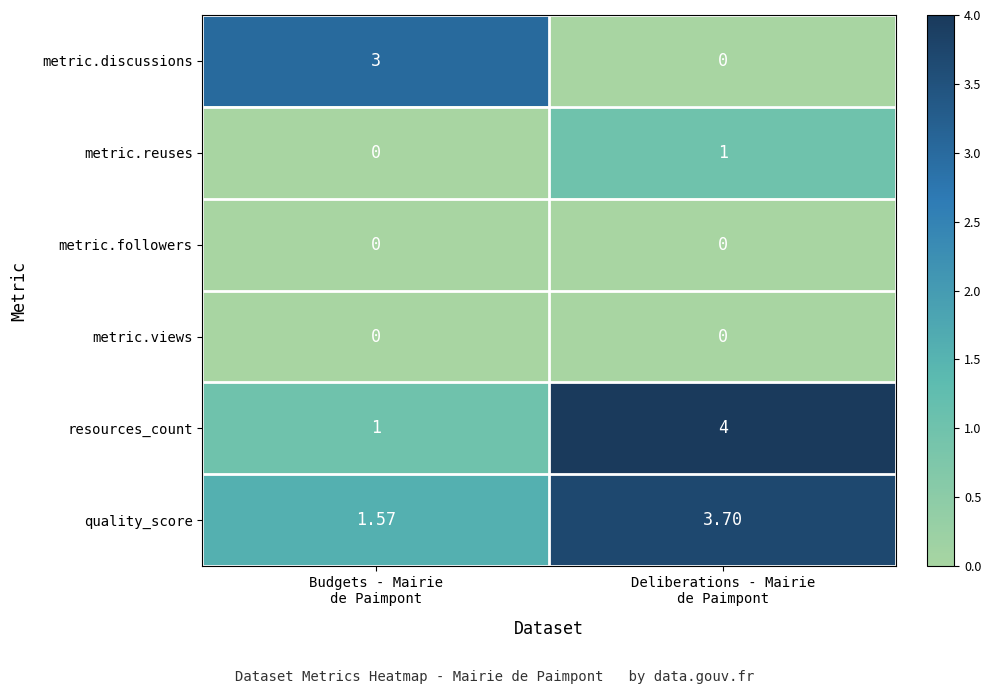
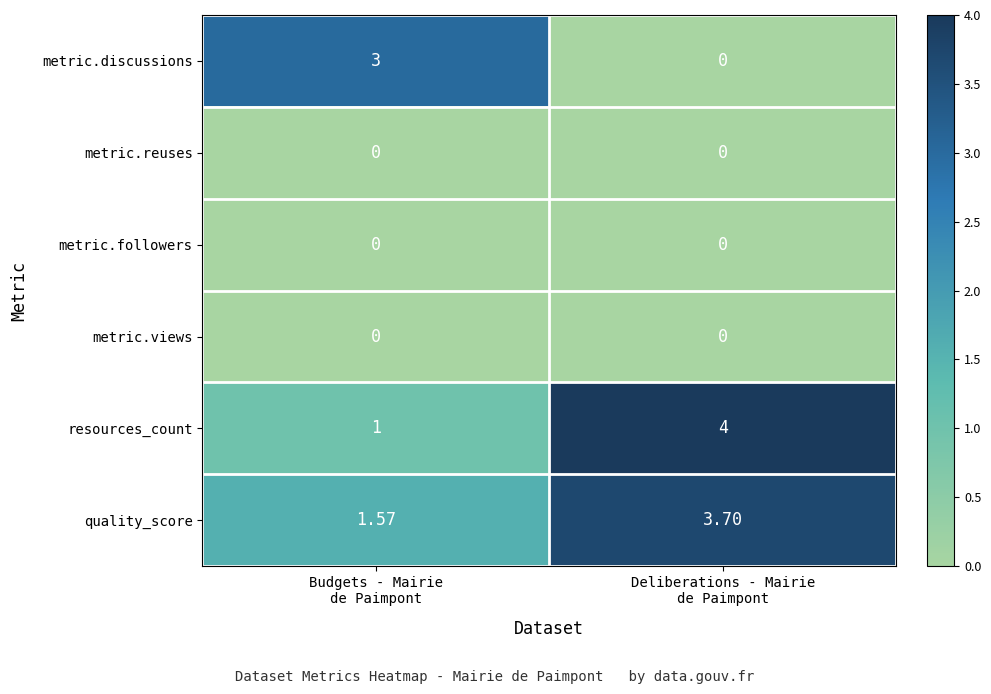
  {
    "metric.discussions": {
      "Budgets - Mairie de Paimpont": 3,
      "Deliberations - Mairie de Paimpont": 0
    },
    "metric.reuses": {
      "Budgets - Mairie de Paimpont": 0,
-     "Deliberations - Mairie de Paimpont": 1
+     "Deliberations - Mairie de Paimpont": 0
    },
    "metric.followers": {
      "Budgets - Mairie de Paimpont": 0,
      "Deliberations - Mairie de Paimpont": 0
    },
    "metric.views": {
      "Budgets - Mairie de Paimpont": 0,
      "Deliberations - Mairie de Paimpont": 0
    },
    "resources_count": {
      "Budgets - Mairie de Paimpont": 1,
      "Deliberations - Mairie de Paimpont": 4
    },
    "quality_score": {
      "Budgets - Mairie de Paimpont": 1.57,
      "Deliberations - Mairie de Paimpont": 3.70
    }
  }
